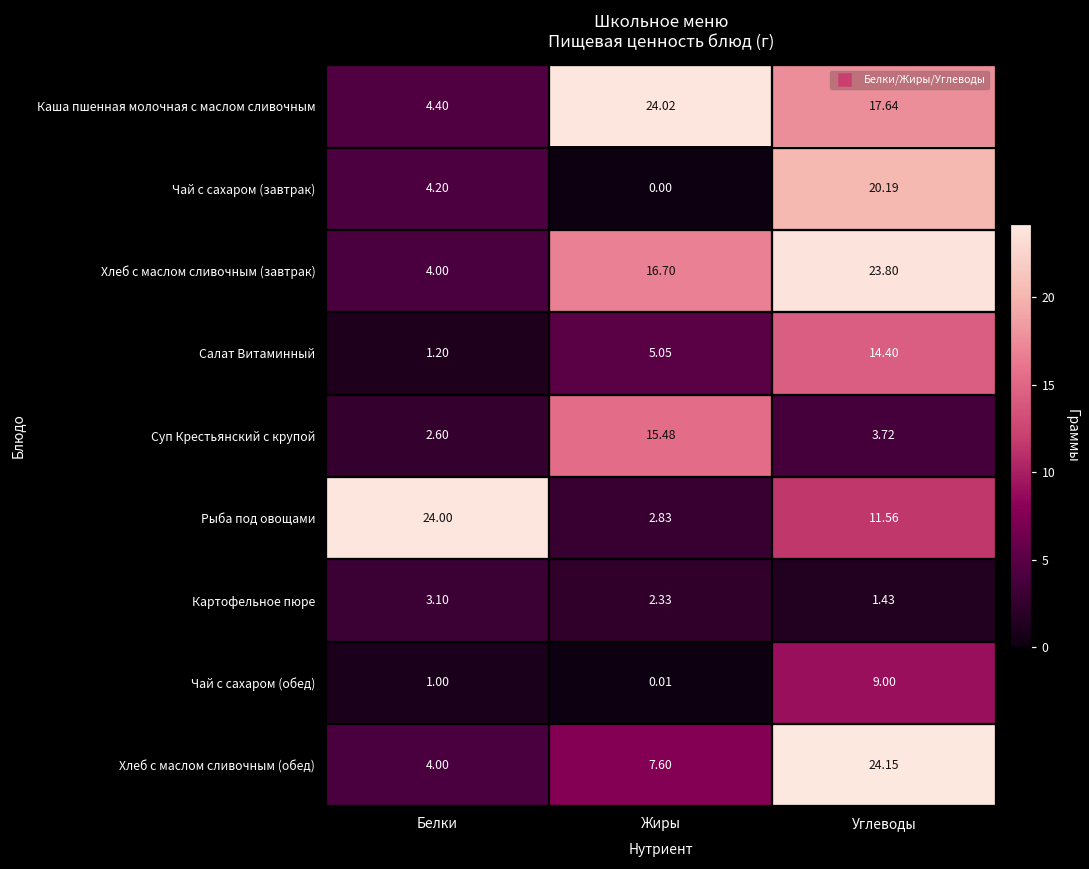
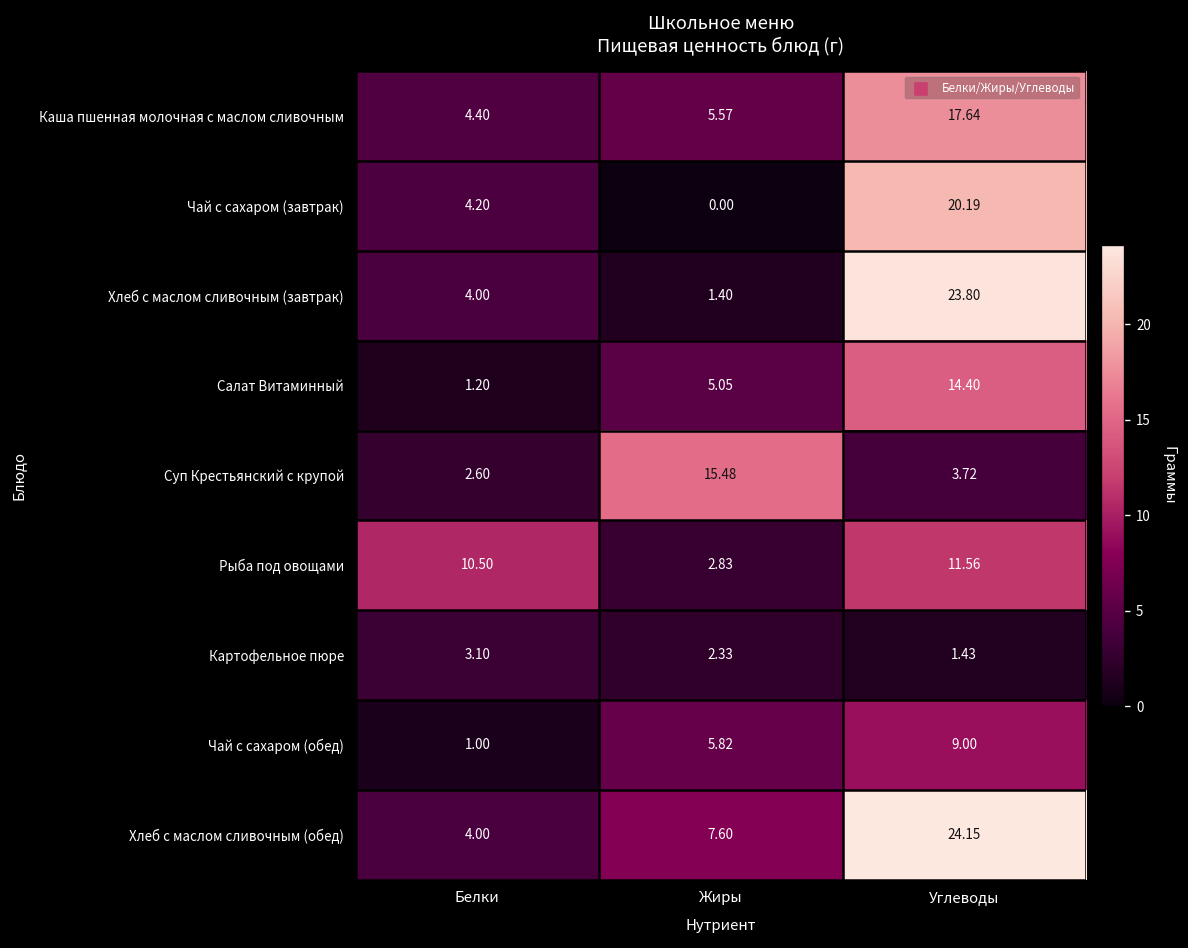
  {
    "Каша пшенная молочная с маслом сливочным": {
      "Белки": 4.40,
-     "Жиры": 24.02,
+     "Жиры": 5.57,
      "Углеводы": 17.64
    },
    "Чай с сахаром (завтрак)": {
      "Белки": 4.20,
      "Жиры": 0.00,
      "Углеводы": 20.19
    },
    "Хлеб с маслом сливочным (завтрак)": {
      "Белки": 4.00,
-     "Жиры": 16.70,
+     "Жиры": 1.40,
      "Углеводы": 23.80
    },
    "Салат Витаминный": {
      "Белки": 1.20,
      "Жиры": 5.05,
      "Углеводы": 14.40
    },
    "Суп Крестьянский с крупой": {
      "Белки": 2.60,
      "Жиры": 15.48,
      "Углеводы": 3.72
    },
    "Рыба под овощами": {
-     "Белки": 24.00,
+     "Белки": 10.50,
      "Жиры": 2.83,
      "Углеводы": 11.56
    },
    "Картофельное пюре": {
      "Белки": 3.10,
      "Жиры": 2.33,
      "Углеводы": 1.43
    },
    "Чай с сахаром (обед)": {
      "Белки": 1.00,
-     "Жиры": 0.01,
+     "Жиры": 5.82,
      "Углеводы": 9.00
    },
    "Хлеб с маслом сливочным (обед)": {
      "Белки": 4.00,
      "Жиры": 7.60,
      "Углеводы": 24.15
    }
  }
